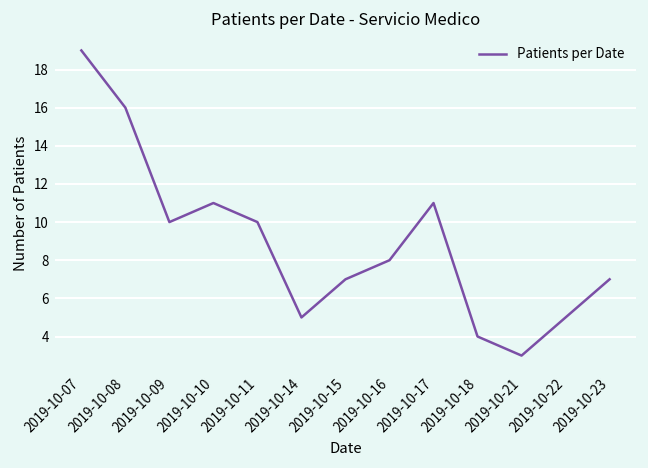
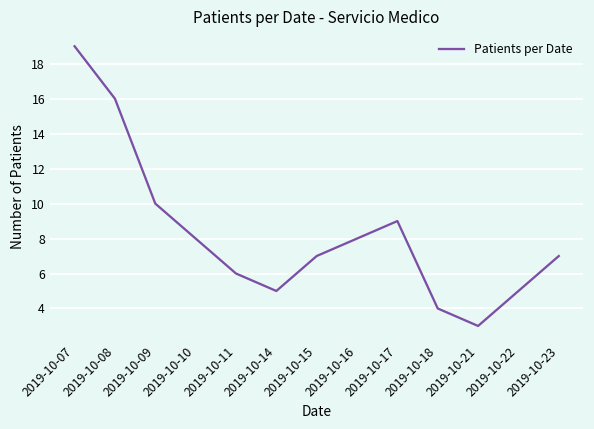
  {
    "2019-10-07": 19,
    "2019-10-08": 16,
    "2019-10-09": 10,
-   "2019-10-10": 11,
-   "2019-10-11": 10,
+   "2019-10-10": 8,
+   "2019-10-11": 6,
    "2019-10-14": 5,
    "2019-10-15": 7,
    "2019-10-16": 8,
-   "2019-10-17": 11,
+   "2019-10-17": 9,
    "2019-10-18": 4,
    "2019-10-21": 3,
    "2019-10-22": 5,
    "2019-10-23": 7
  }
